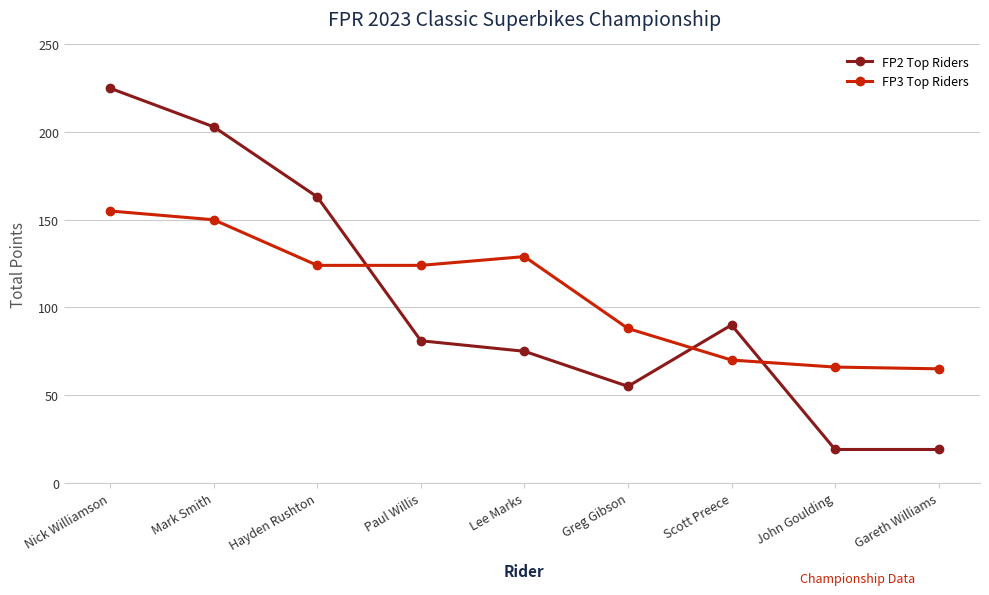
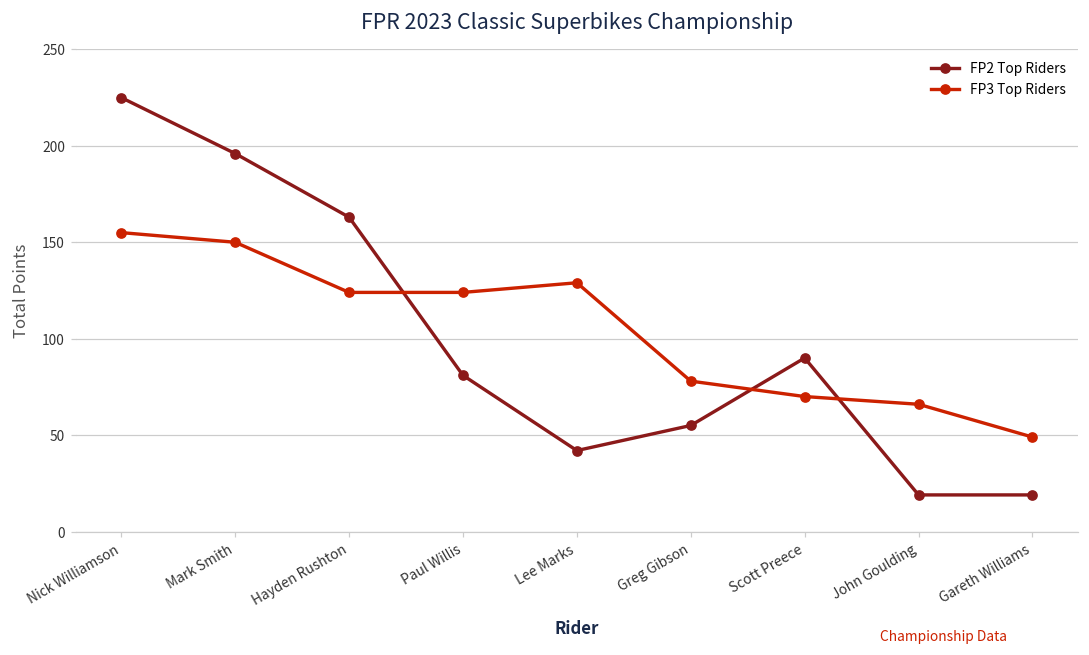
  {
    "FP2 Top Riders": {
      "Nick Williamson": 225,
-     "Mark Smith": 203,
+     "Mark Smith": 196,
      "Hayden Rushton": 163,
      "Paul Willis": 81,
-     "Lee Marks": 75,
+     "Lee Marks": 42,
      "Greg Gibson": 55,
      "Scott Preece": 90,
      "John Goulding": 19,
      "Gareth Williams": 19
    },
    "FP3 Top Riders": {
      "Nick Williamson": 155,
      "Mark Smith": 150,
      "Hayden Rushton": 124,
      "Paul Willis": 124,
      "Lee Marks": 129,
-     "Greg Gibson": 88,
+     "Greg Gibson": 78,
      "Scott Preece": 70,
      "John Goulding": 66,
-     "Gareth Williams": 65
+     "Gareth Williams": 49
    }
  }
